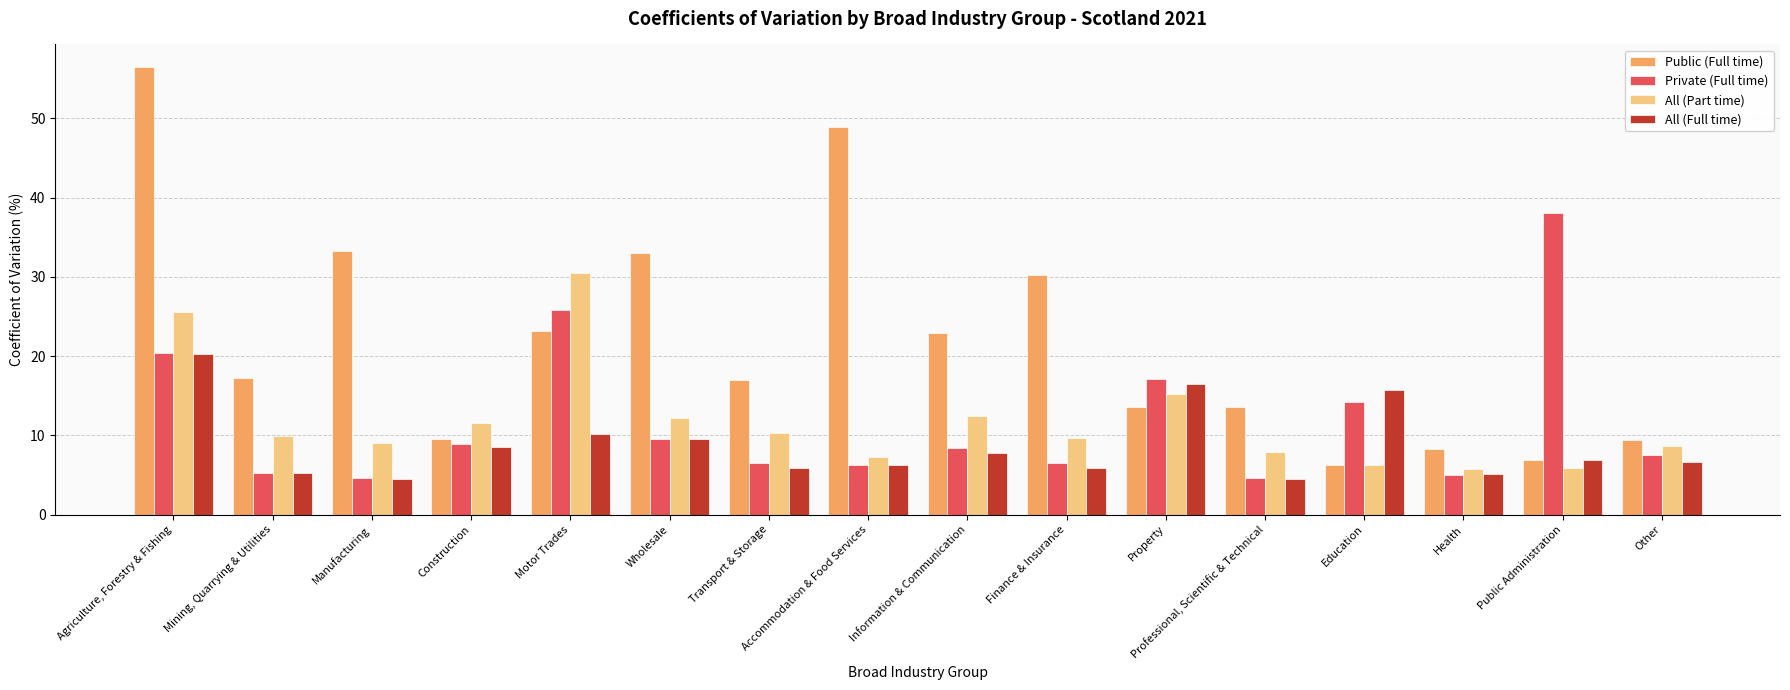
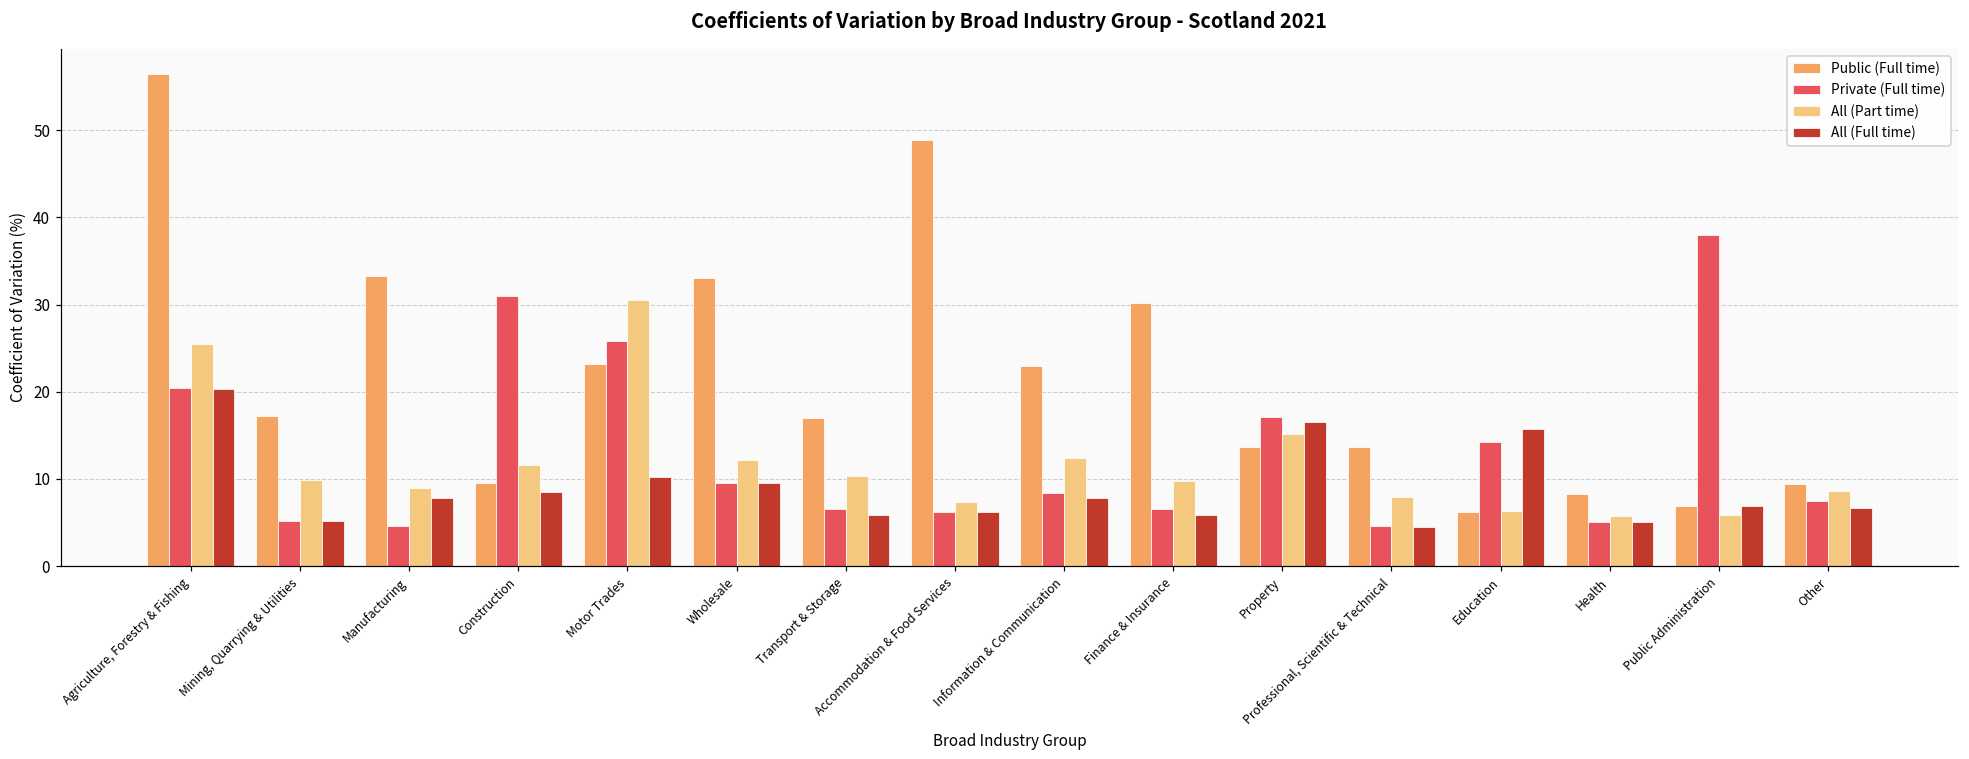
  {
    "Private (Full time)": {
      "Agriculture, Forestry & Fishing": 20,
      "Mining, Quarrying & Utilities": 5,
      "Manufacturing": 5,
-     "Construction": 9,
+     "Construction": 31,
      "Motor Trades": 26,
      "Wholesale": 10,
      "Transport & Storage": 7,
      "Accommodation & Food Services": 6,
      "Information & Communication": 8,
      "Finance & Insurance": 7,
      "Property": 17,
      "Professional, Scientific & Technical": 5,
      "Education": 14,
      "Health": 5,
      "Public Administration": 38,
      "Other": 8
    },
    "All (Full time)": {
      "Agriculture, Forestry & Fishing": 20,
      "Mining, Quarrying & Utilities": 5,
-     "Manufacturing": 5,
+     "Manufacturing": 8,
      "Construction": 9,
      "Motor Trades": 10,
      "Wholesale": 10,
      "Transport & Storage": 6,
      "Accommodation & Food Services": 6,
      "Information & Communication": 8,
      "Finance & Insurance": 6,
      "Property": 17,
      "Professional, Scientific & Technical": 5,
      "Education": 16,
      "Health": 5,
      "Public Administration": 7,
      "Other": 7
    }
  }
